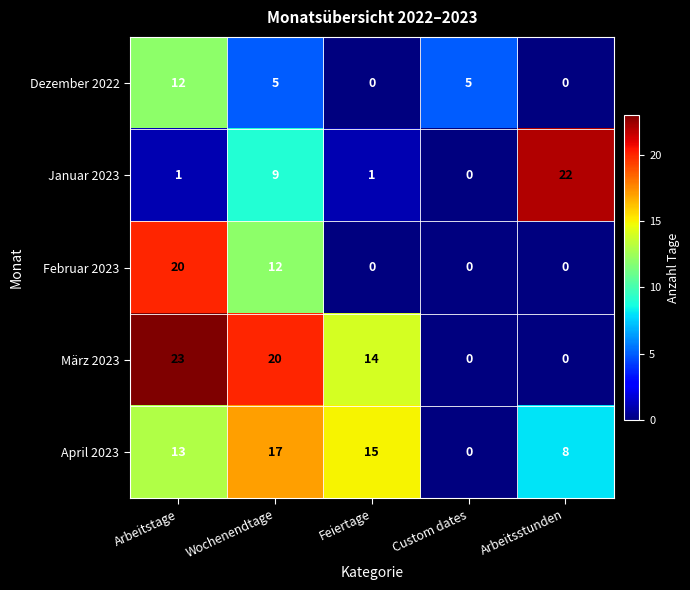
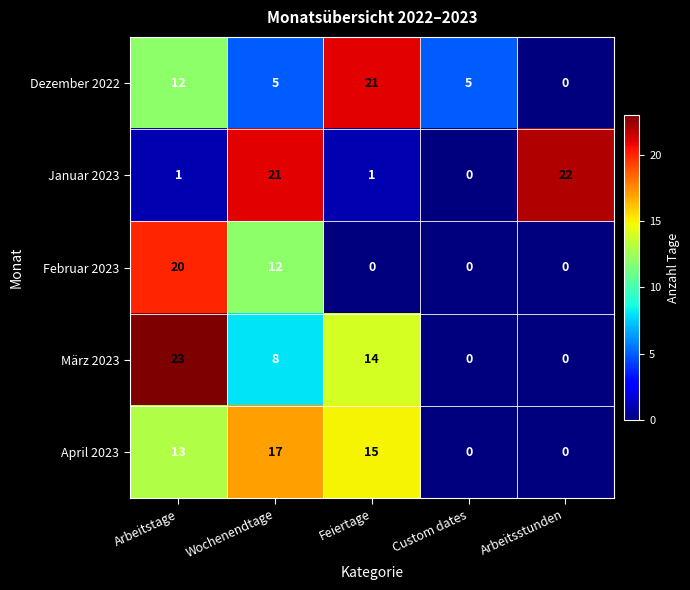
  {
    "Dezember 2022": {
      "Arbeitstage": 12,
      "Wochenendtage": 5,
-     "Feiertage": 0,
+     "Feiertage": 21,
      "Custom dates": 5,
      "Arbeitsstunden": 0
    },
    "Januar 2023": {
      "Arbeitstage": 1,
-     "Wochenendtage": 9,
+     "Wochenendtage": 21,
      "Feiertage": 1,
      "Custom dates": 0,
      "Arbeitsstunden": 22
    },
    "Februar 2023": {
      "Arbeitstage": 20,
      "Wochenendtage": 12,
      "Feiertage": 0,
      "Custom dates": 0,
      "Arbeitsstunden": 0
    },
    "März 2023": {
      "Arbeitstage": 23,
-     "Wochenendtage": 20,
+     "Wochenendtage": 8,
      "Feiertage": 14,
      "Custom dates": 0,
      "Arbeitsstunden": 0
    },
    "April 2023": {
      "Arbeitstage": 13,
      "Wochenendtage": 17,
      "Feiertage": 15,
      "Custom dates": 0,
-     "Arbeitsstunden": 8
+     "Arbeitsstunden": 0
    }
  }
